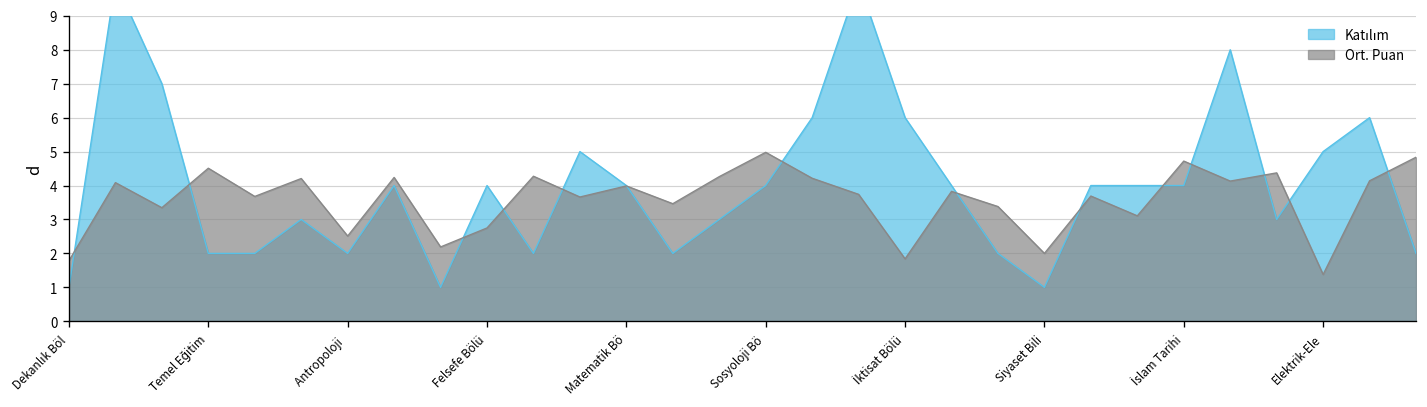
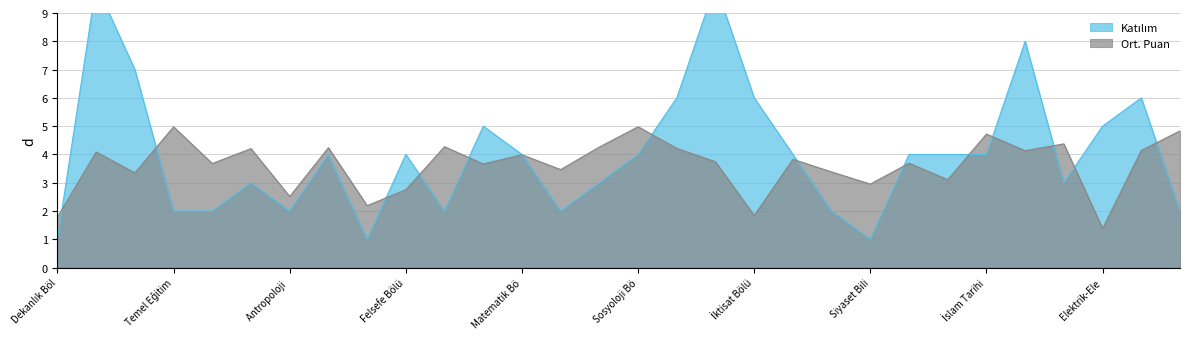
  {
    "Katılım": {
      "Dekanlık Böl": 1.0,
      "Temel Eğitim": 2.0,
      "Antropoloji": 2.0,
      "Felsefe Bölü": 4.0,
      "Sosyoloji Bö": 4.0,
      "İktisat Bölü": 6.0,
      "Siyaset Bili": 1.0,
      "İslam Tarihi": 4.0,
      "Elektrik-Ele": 5.0
    },
    "Ort. Puan": {
      "Dekanlık Böl": 1.8,
-     "Temel Eğitim": 4.5,
+     "Temel Eğitim": 5.0,
      "Antropoloji": 2.5,
      "Felsefe Bölü": 2.8,
      "Sosyoloji Bö": 5.0,
      "İktisat Bölü": 1.8,
-     "Siyaset Bili": 2.0,
+     "Siyaset Bili": 3.0,
      "İslam Tarihi": 4.7,
      "Elektrik-Ele": 1.4
    }
  }
